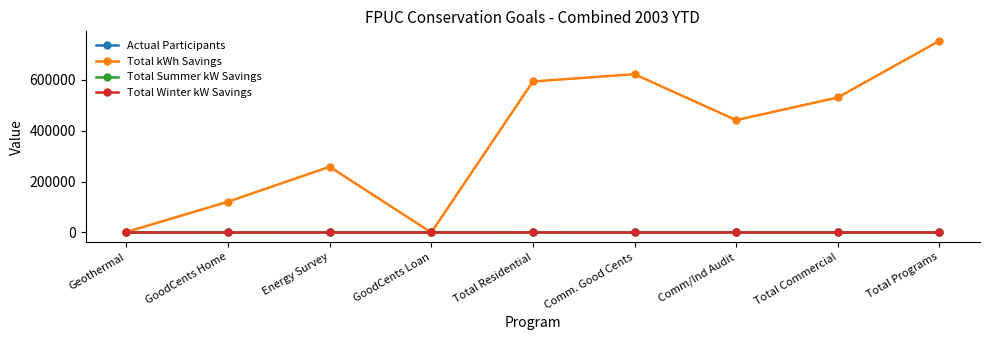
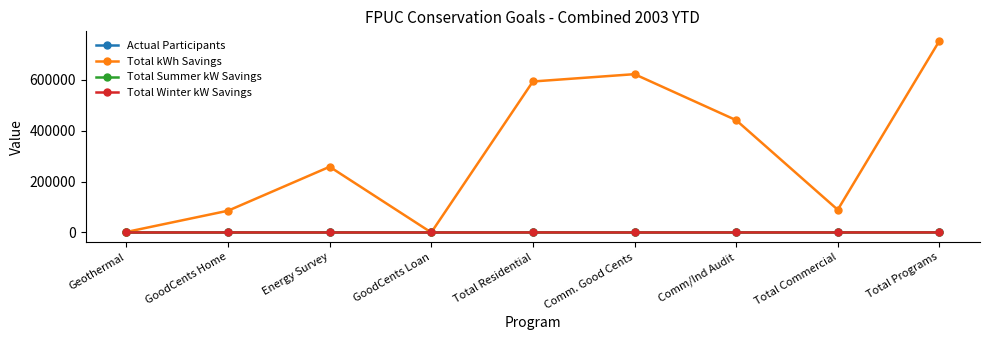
  {
    "Total Winter kW Savings": {
      "GoodCents Home": 0,
      "Energy Survey": 0,
      "Total Residential": 0,
      "Comm. Good Cents": 0,
      "Comm/Ind Audit": 0,
      "Total Commercial": 0,
      "Total Programs": 0
    },
    "Total kWh Savings": {
-     "GoodCents Home": 120000,
+     "GoodCents Home": 90000,
      "Energy Survey": 260000,
      "Total Residential": 590000,
      "Comm. Good Cents": 620000,
      "Comm/Ind Audit": 440000,
-     "Total Commercial": 530000,
+     "Total Commercial": 90000,
      "Total Programs": 750000
    }
  }
